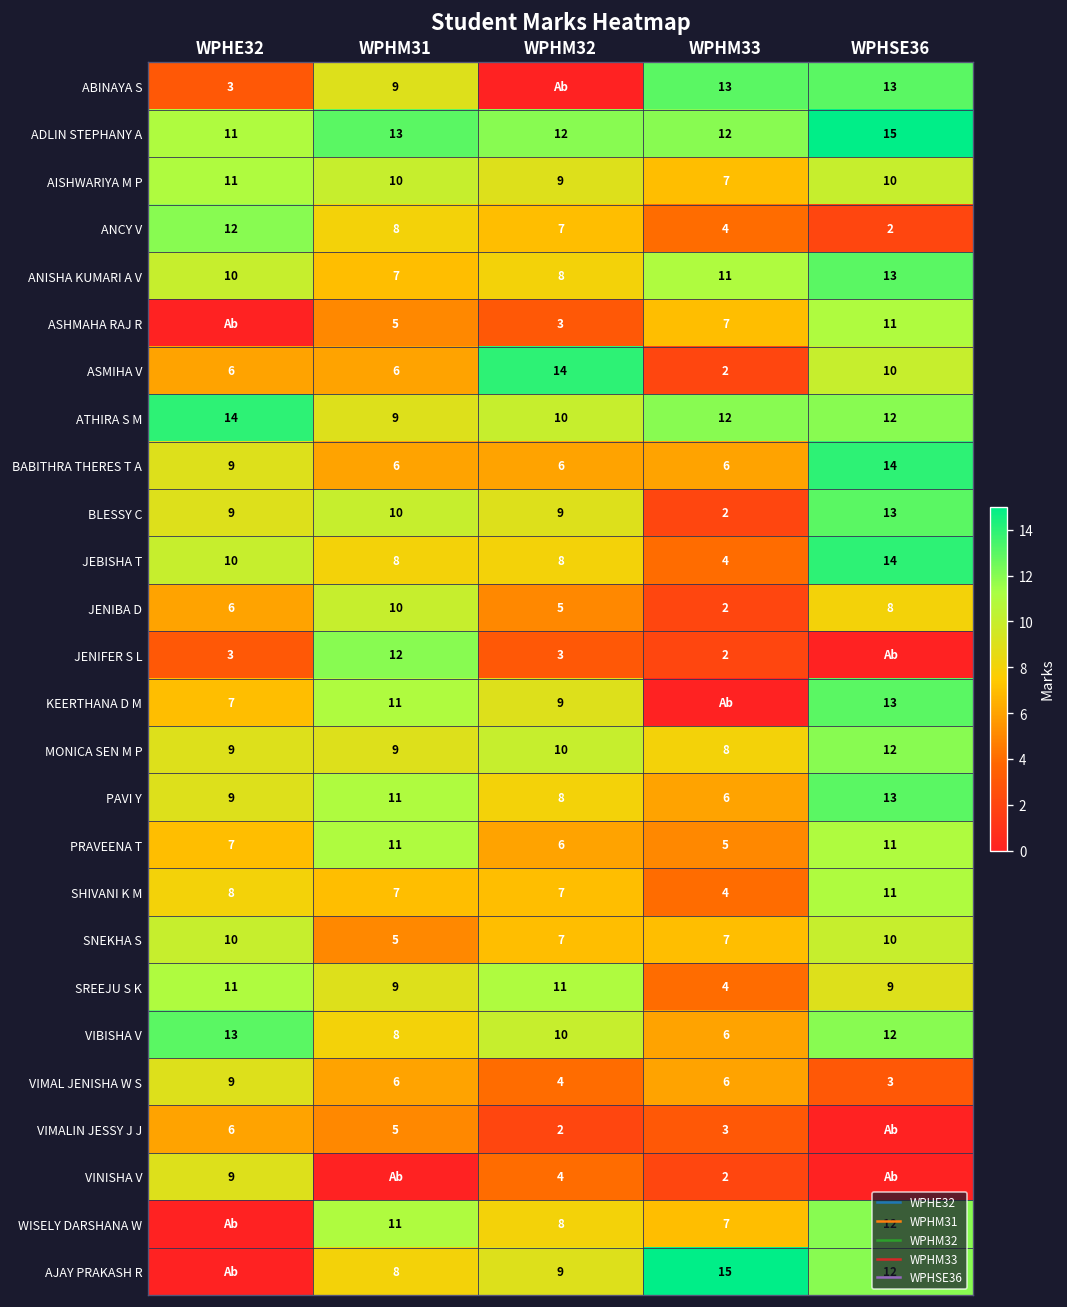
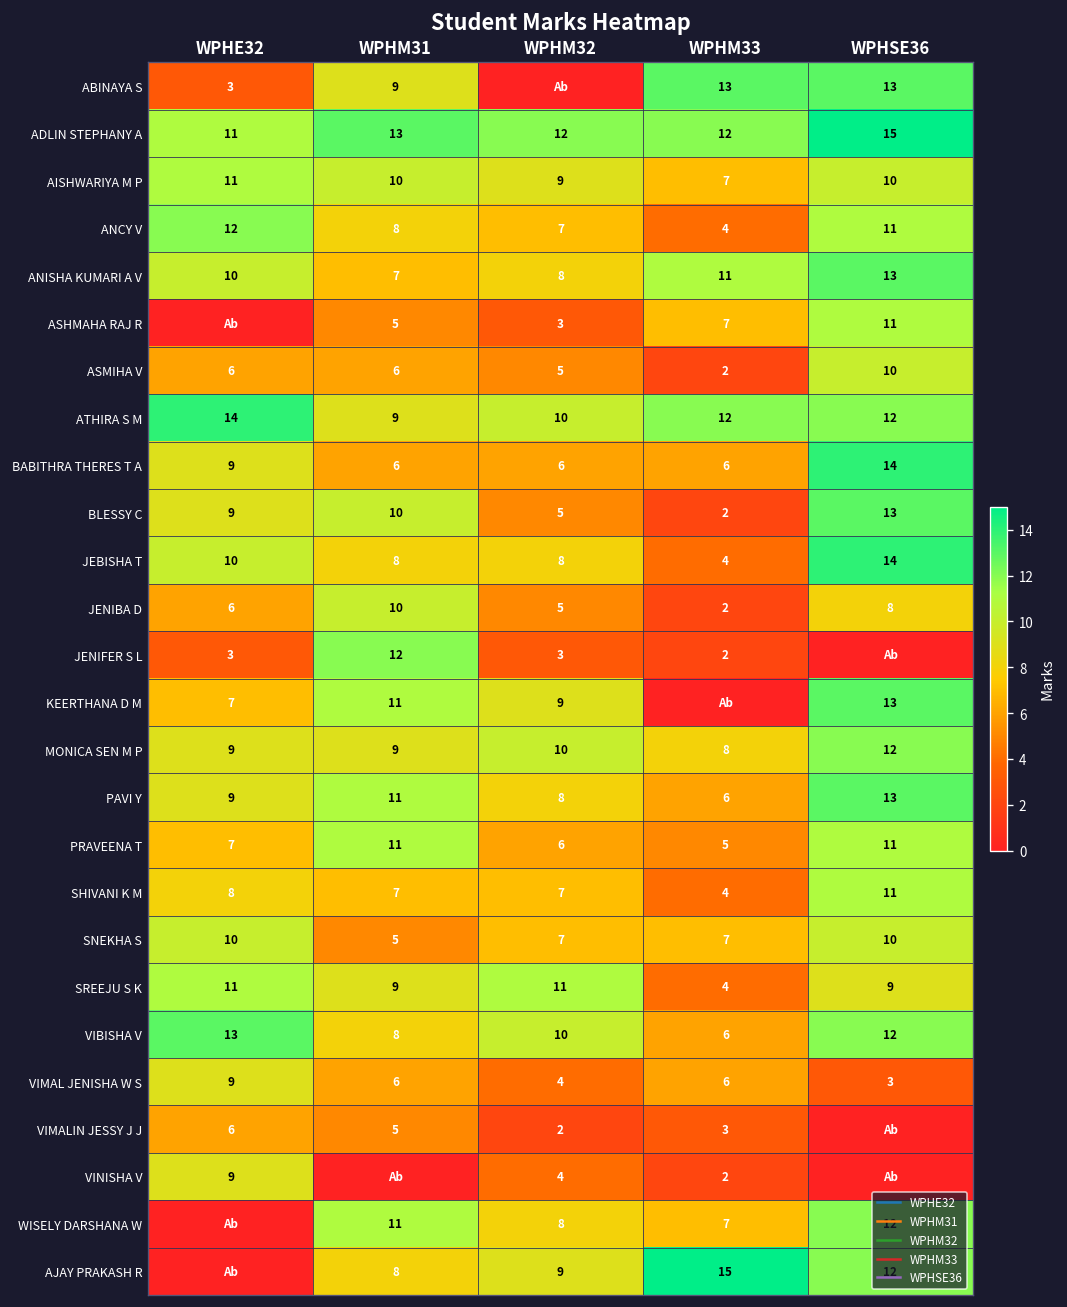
  {
    "ABINAYA S": {
      "WPHE32": 3,
      "WPHM31": 9,
      "WPHM33": 13,
      "WPHSE36": 13
    },
    "ADLIN STEPHANY A": {
      "WPHE32": 11,
      "WPHM31": 13,
      "WPHM32": 12,
      "WPHM33": 12,
      "WPHSE36": 15
    },
    "AISHWARIYA M P": {
      "WPHE32": 11,
      "WPHM31": 10,
      "WPHM32": 9,
      "WPHM33": 7,
      "WPHSE36": 10
    },
    "ANCY V": {
      "WPHE32": 12,
      "WPHM31": 8,
      "WPHM32": 7,
      "WPHM33": 4,
-     "WPHSE36": 2
+     "WPHSE36": 11
    },
    "ANISHA KUMARI A V": {
      "WPHE32": 10,
      "WPHM31": 7,
      "WPHM32": 8,
      "WPHM33": 11,
      "WPHSE36": 13
    },
    "ASHMAHA RAJ R": {
      "WPHM31": 5,
      "WPHM32": 3,
      "WPHM33": 7,
      "WPHSE36": 11
    },
    "ASMIHA V": {
      "WPHE32": 6,
      "WPHM31": 6,
-     "WPHM32": 14,
+     "WPHM32": 5,
      "WPHM33": 2,
      "WPHSE36": 10
    },
    "ATHIRA S M": {
      "WPHE32": 14,
      "WPHM31": 9,
      "WPHM32": 10,
      "WPHM33": 12,
      "WPHSE36": 12
    },
    "BABITHRA THERES T A": {
      "WPHE32": 9,
      "WPHM31": 6,
      "WPHM32": 6,
      "WPHM33": 6,
      "WPHSE36": 14
    },
    "BLESSY C": {
      "WPHE32": 9,
      "WPHM31": 10,
-     "WPHM32": 9,
+     "WPHM32": 5,
      "WPHM33": 2,
      "WPHSE36": 13
    },
    "JEBISHA T": {
      "WPHE32": 10,
      "WPHM31": 8,
      "WPHM32": 8,
      "WPHM33": 4,
      "WPHSE36": 14
    },
    "JENIBA D": {
      "WPHE32": 6,
      "WPHM31": 10,
      "WPHM32": 5,
      "WPHM33": 2,
      "WPHSE36": 8
    },
    "JENIFER S L": {
      "WPHE32": 3,
      "WPHM31": 12,
      "WPHM32": 3,
      "WPHM33": 2
    },
    "KEERTHANA D M": {
      "WPHE32": 7,
      "WPHM31": 11,
      "WPHM32": 9,
      "WPHSE36": 13
    },
    "MONICA SEN M P": {
      "WPHE32": 9,
      "WPHM31": 9,
      "WPHM32": 10,
      "WPHM33": 8,
      "WPHSE36": 12
    },
    "PAVI Y": {
      "WPHE32": 9,
      "WPHM31": 11,
      "WPHM32": 8,
      "WPHM33": 6,
      "WPHSE36": 13
    },
    "PRAVEENA T": {
      "WPHE32": 7,
      "WPHM31": 11,
      "WPHM32": 6,
      "WPHM33": 5,
      "WPHSE36": 11
    },
    "SHIVANI K M": {
      "WPHE32": 8,
      "WPHM31": 7,
      "WPHM32": 7,
      "WPHM33": 4,
      "WPHSE36": 11
    },
    "SNEKHA S": {
      "WPHE32": 10,
      "WPHM31": 5,
      "WPHM32": 7,
      "WPHM33": 7,
      "WPHSE36": 10
    },
    "SREEJU S K": {
      "WPHE32": 11,
      "WPHM31": 9,
      "WPHM32": 11,
      "WPHM33": 4,
      "WPHSE36": 9
    },
    "VIBISHA V": {
      "WPHE32": 13,
      "WPHM31": 8,
      "WPHM32": 10,
      "WPHM33": 6,
      "WPHSE36": 12
    },
    "VIMAL JENISHA W S": {
      "WPHE32": 9,
      "WPHM31": 6,
      "WPHM32": 4,
      "WPHM33": 6,
      "WPHSE36": 3
    },
    "VIMALIN JESSY J J": {
      "WPHE32": 6,
      "WPHM31": 5,
      "WPHM32": 2,
      "WPHM33": 3
    },
    "VINISHA V": {
      "WPHE32": 9,
      "WPHM32": 4,
      "WPHM33": 2
    },
    "WISELY DARSHANA W": {
      "WPHM31": 11,
      "WPHM32": 8,
      "WPHM33": 7
    },
    "AJAY PRAKASH R": {
      "WPHM31": 8,
      "WPHM32": 9,
      "WPHM33": 15
    }
  }
